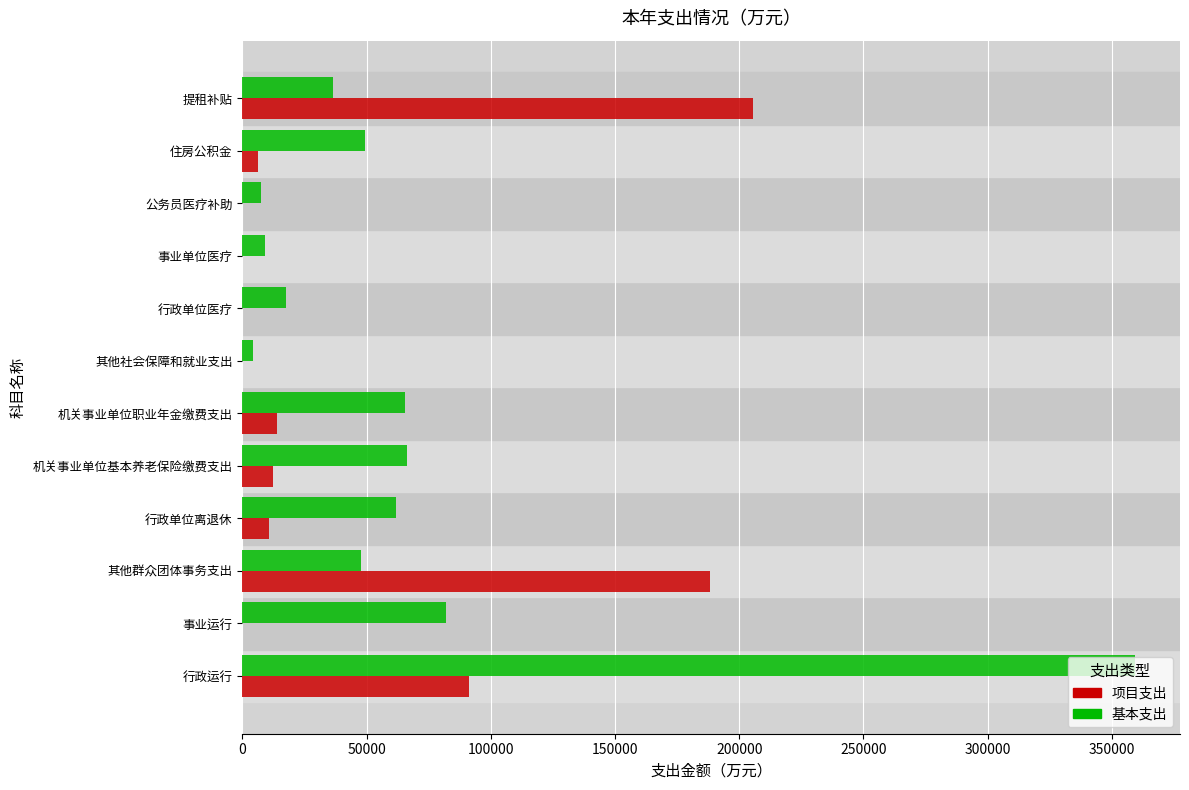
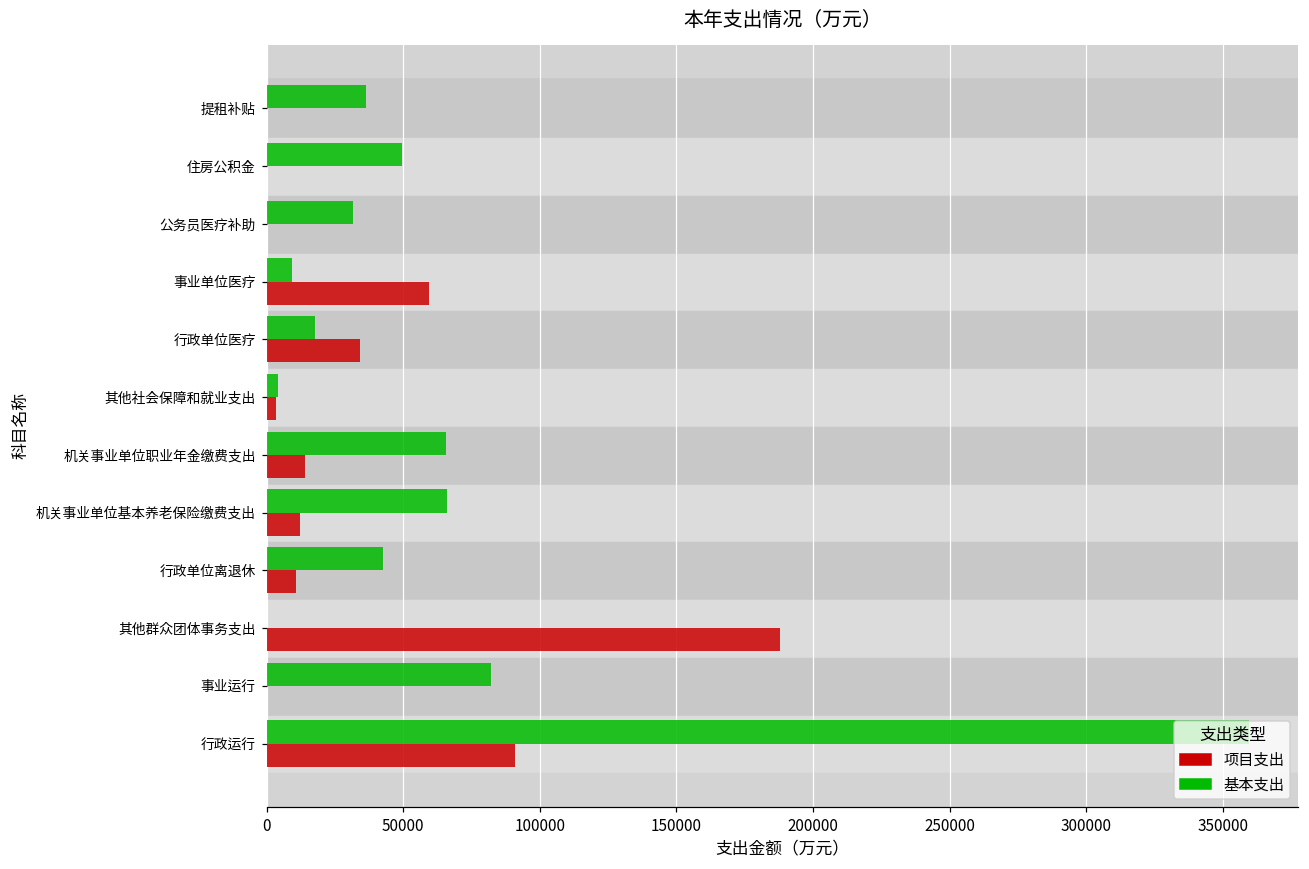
  {
    "基本支出": {
      "提租补贴": 36000,
      "住房公积金": 50000,
-     "公务员医疗补助": 8000,
+     "公务员医疗补助": 32000,
      "事业单位医疗": 9000,
      "行政单位医疗": 18000,
      "其他社会保障和就业支出": 4000,
      "机关事业单位职业年金缴费支出": 66000,
      "机关事业单位基本养老保险缴费支出": 66000,
-     "行政单位离退休": 62000,
-     "其他群众团体事务支出": 48000,
+     "行政单位离退休": 42000,
+     "其他群众团体事务支出": 0,
      "事业运行": 82000
    },
    "项目支出": {
-     "提租补贴": 206000,
-     "住房公积金": 6000,
+     "提租补贴": 0,
+     "住房公积金": 0,
      "公务员医疗补助": 0,
-     "事业单位医疗": 0,
-     "行政单位医疗": 0,
-     "其他社会保障和就业支出": 0,
+     "事业单位医疗": 60000,
+     "行政单位医疗": 34000,
+     "其他社会保障和就业支出": 4000,
      "机关事业单位职业年金缴费支出": 14000,
      "机关事业单位基本养老保险缴费支出": 12000,
      "行政单位离退休": 11000,
      "其他群众团体事务支出": 188000,
      "事业运行": 0,
      "行政运行": 91000
    }
  }
